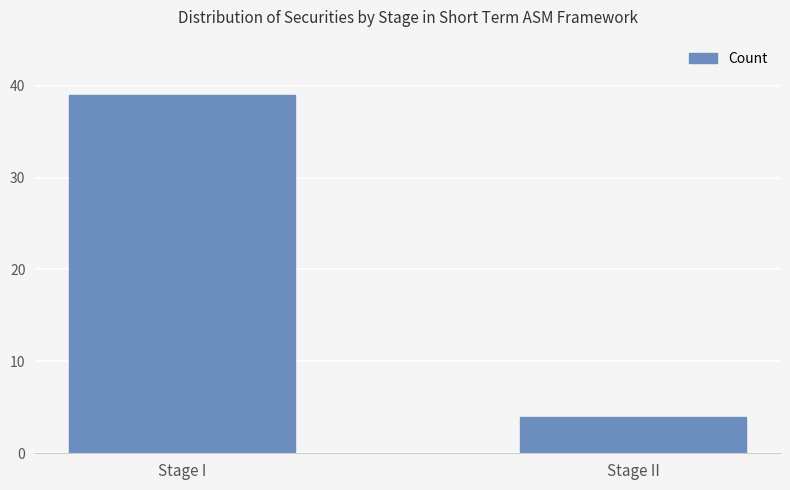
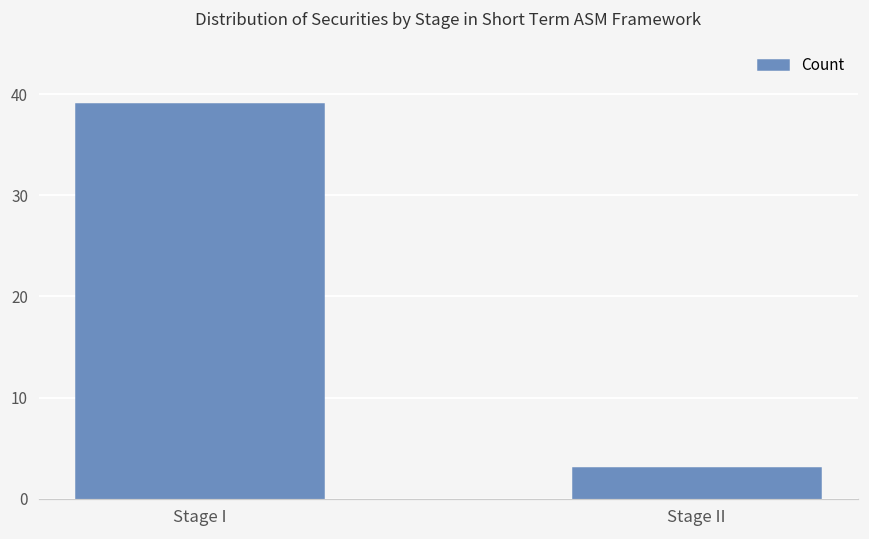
  {
    "Stage I": 39,
-   "Stage II": 4
+   "Stage II": 3
  }
